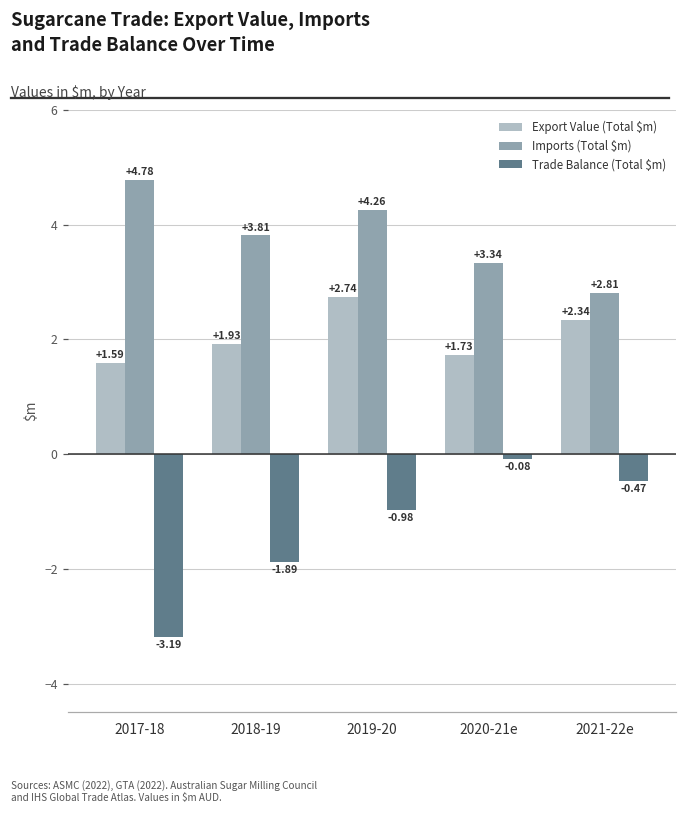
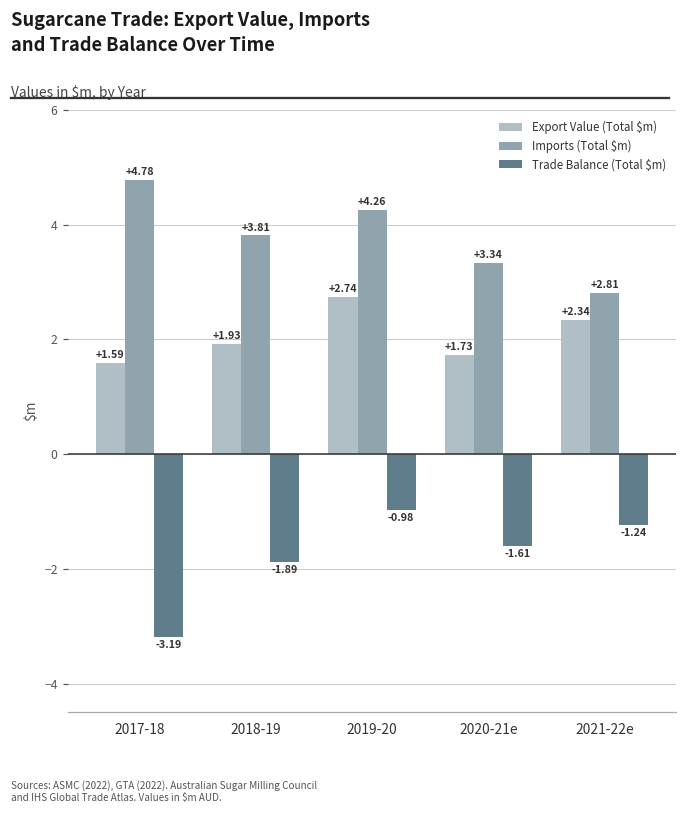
  {
    "Trade Balance (Total $m)": {
      "2017-18": -3.19,
      "2018-19": -1.89,
      "2019-20": -0.98,
-     "2020-21e": -0.08,
-     "2021-22e": -0.47
+     "2020-21e": -1.61,
+     "2021-22e": -1.24
    }
  }
